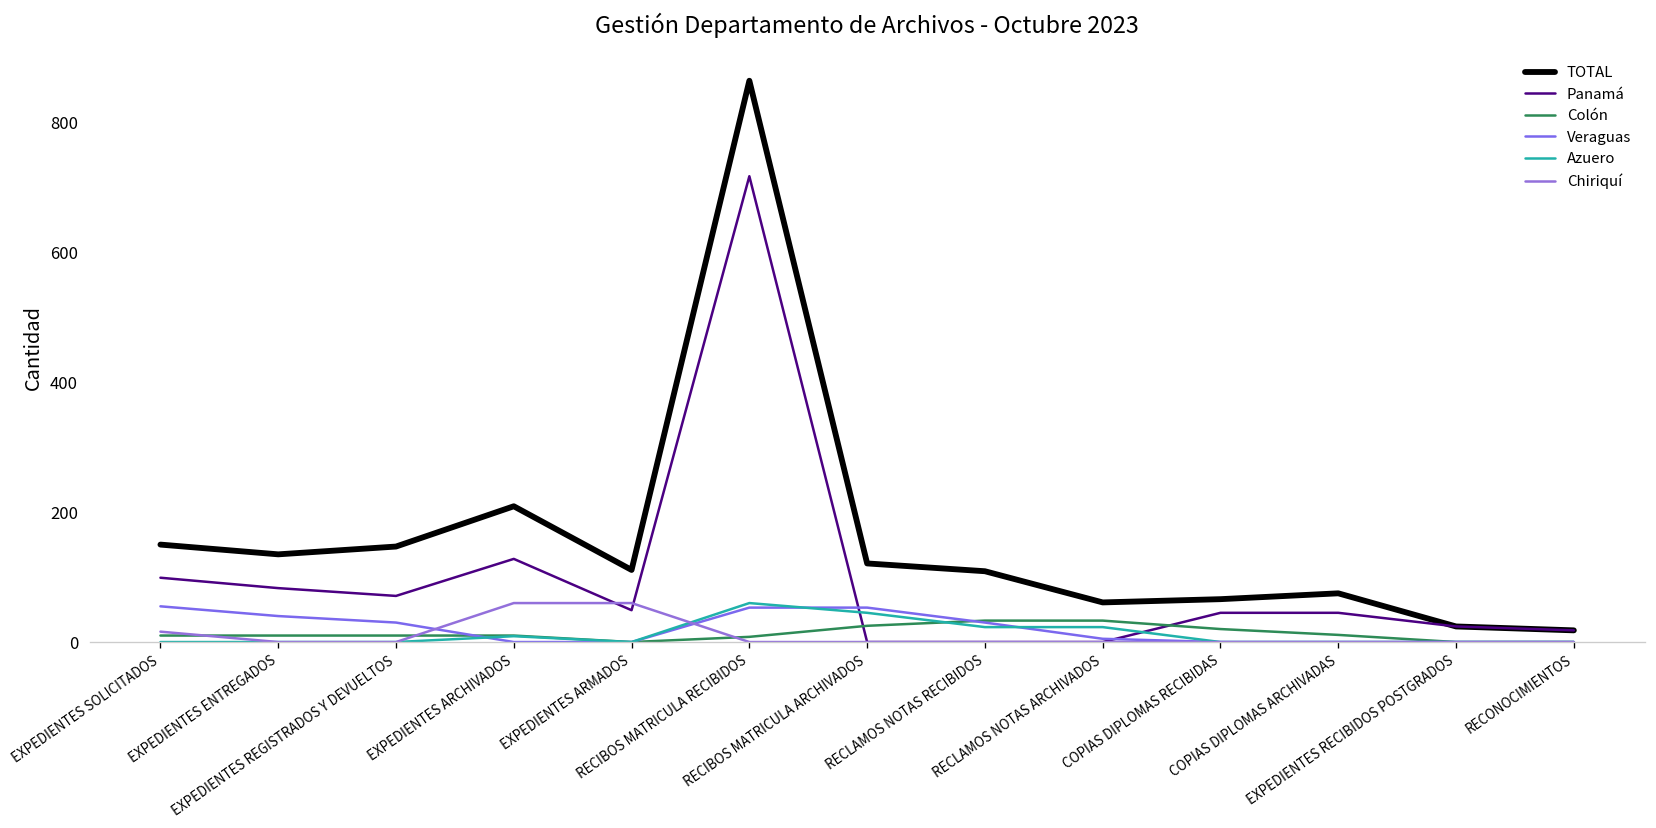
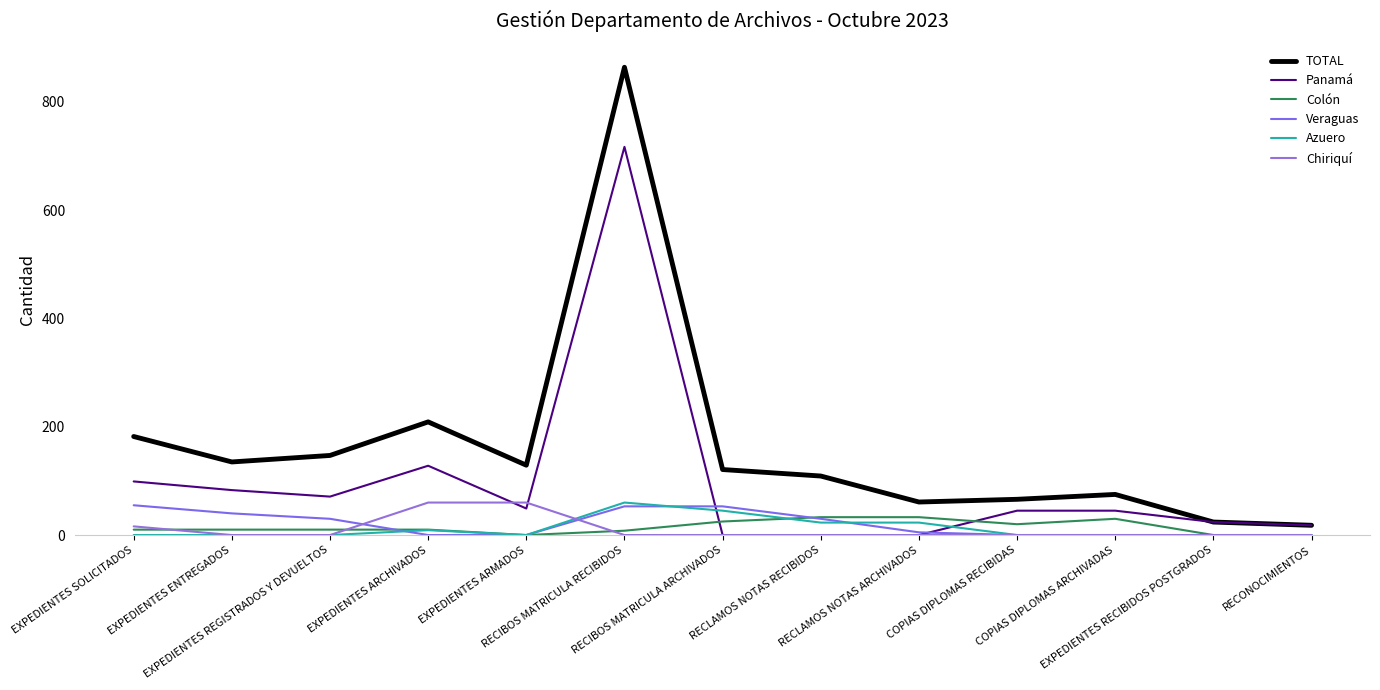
  {
    "TOTAL": {
-     "EXPEDIENTES SOLICITADOS": 150,
+     "EXPEDIENTES SOLICITADOS": 180,
      "EXPEDIENTES ENTREGADOS": 140,
      "EXPEDIENTES REGISTRADOS Y DEVUELTOS": 150,
      "EXPEDIENTES ARCHIVADOS": 210,
-     "EXPEDIENTES ARMADOS": 110,
+     "EXPEDIENTES ARMADOS": 130,
      "RECIBOS MATRICULA RECIBIDOS": 860,
      "RECIBOS MATRICULA ARCHIVADOS": 120,
      "RECLAMOS NOTAS RECIBIDOS": 110,
      "RECLAMOS NOTAS ARCHIVADOS": 60,
      "COPIAS DIPLOMAS RECIBIDAS": 70,
      "COPIAS DIPLOMAS ARCHIVADAS": 80
    },
    "Panamá": {
      "EXPEDIENTES SOLICITADOS": 100,
      "EXPEDIENTES ENTREGADOS": 80,
      "EXPEDIENTES REGISTRADOS Y DEVUELTOS": 70,
      "EXPEDIENTES ARCHIVADOS": 130,
      "EXPEDIENTES ARMADOS": 50,
      "RECIBOS MATRICULA RECIBIDOS": 720,
      "COPIAS DIPLOMAS RECIBIDAS": 50,
      "COPIAS DIPLOMAS ARCHIVADAS": 50
    },
    "Colón": {
      "EXPEDIENTES SOLICITADOS": 10,
      "EXPEDIENTES ENTREGADOS": 10,
      "EXPEDIENTES REGISTRADOS Y DEVUELTOS": 10,
      "RECIBOS MATRICULA RECIBIDOS": 10,
      "RECIBOS MATRICULA ARCHIVADOS": 30,
      "RECLAMOS NOTAS ARCHIVADOS": 30,
      "COPIAS DIPLOMAS RECIBIDAS": 20,
-     "COPIAS DIPLOMAS ARCHIVADAS": 10
+     "COPIAS DIPLOMAS ARCHIVADAS": 30
    },
    "Azuero": {
      "EXPEDIENTES SOLICITADOS": 0,
      "RECIBOS MATRICULA RECIBIDOS": 60,
      "RECIBOS MATRICULA ARCHIVADOS": 50,
      "RECLAMOS NOTAS RECIBIDOS": 20,
      "RECLAMOS NOTAS ARCHIVADOS": 20
    }
  }
